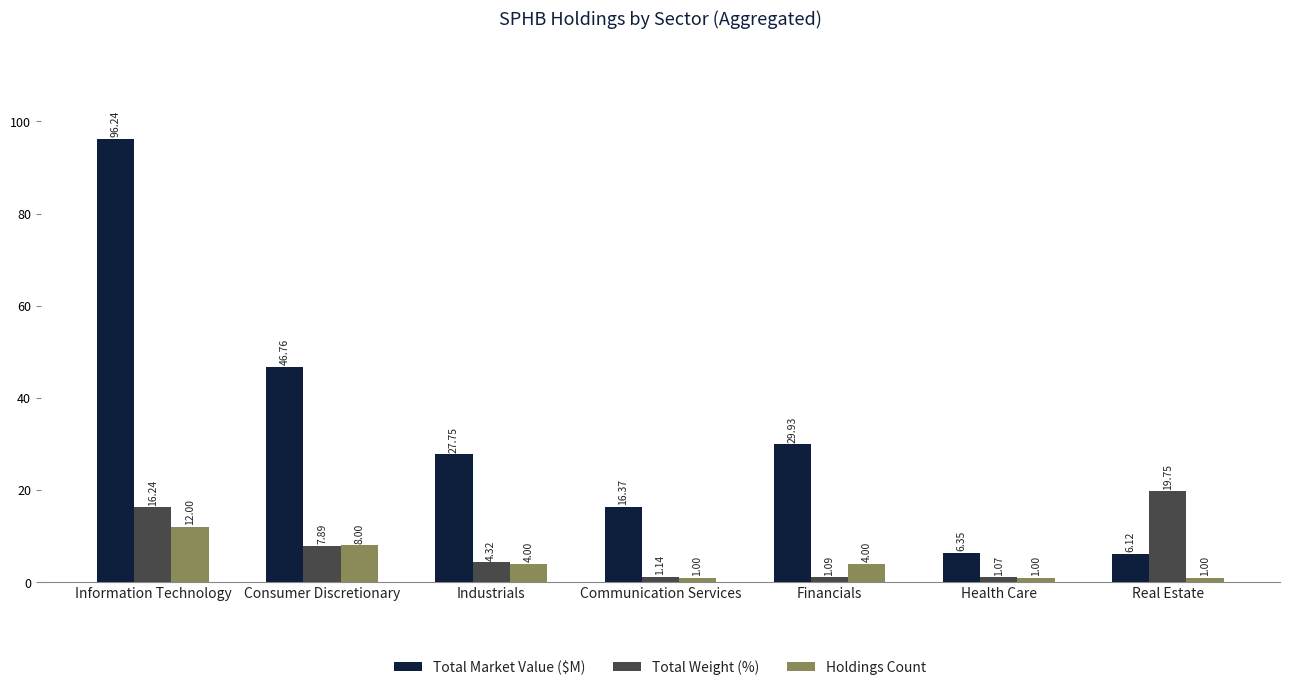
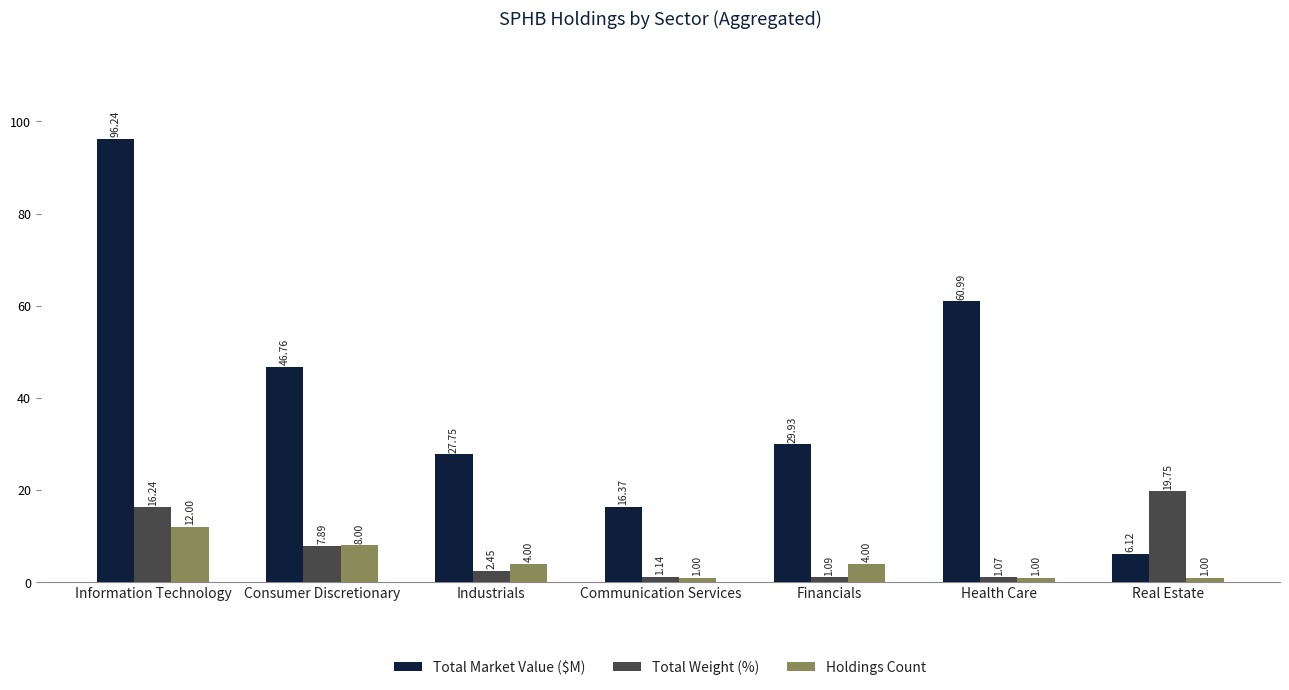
  {
    "Total Market Value ($M)": {
      "Information Technology": 96.24,
      "Consumer Discretionary": 46.76,
      "Industrials": 27.75,
      "Communication Services": 16.37,
      "Financials": 29.93,
-     "Health Care": 6.35,
+     "Health Care": 60.99,
      "Real Estate": 6.12
    },
    "Total Weight (%)": {
      "Information Technology": 16.24,
      "Consumer Discretionary": 7.89,
-     "Industrials": 4.32,
+     "Industrials": 2.45,
      "Communication Services": 1.14,
      "Financials": 1.09,
      "Health Care": 1.07,
      "Real Estate": 19.75
    },
    "Holdings Count": {
      "Information Technology": 12.00,
      "Consumer Discretionary": 8.00,
      "Industrials": 4.00,
      "Communication Services": 1.00,
      "Financials": 4.00,
      "Health Care": 1.00,
      "Real Estate": 1.00
    }
  }
